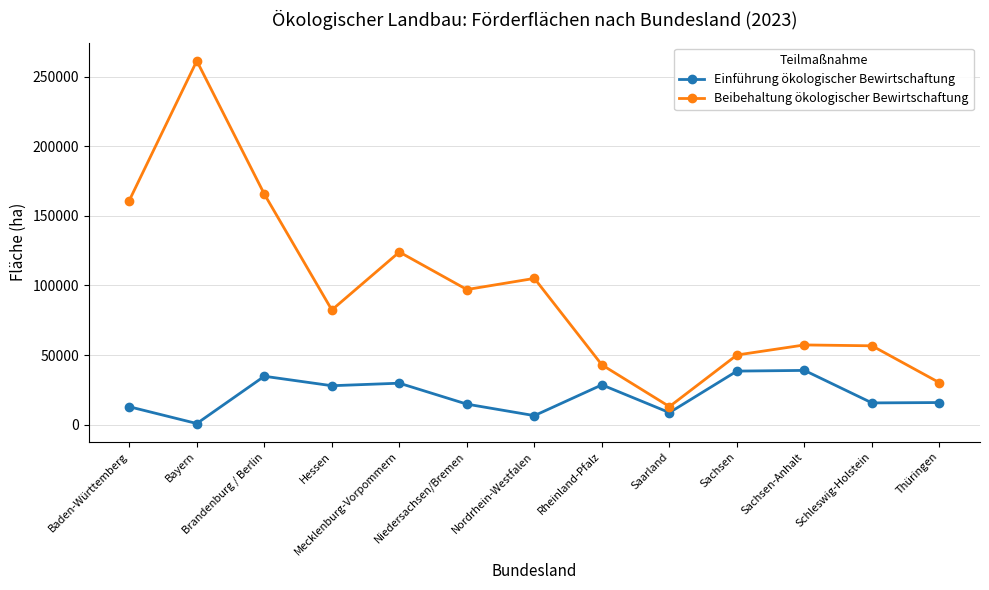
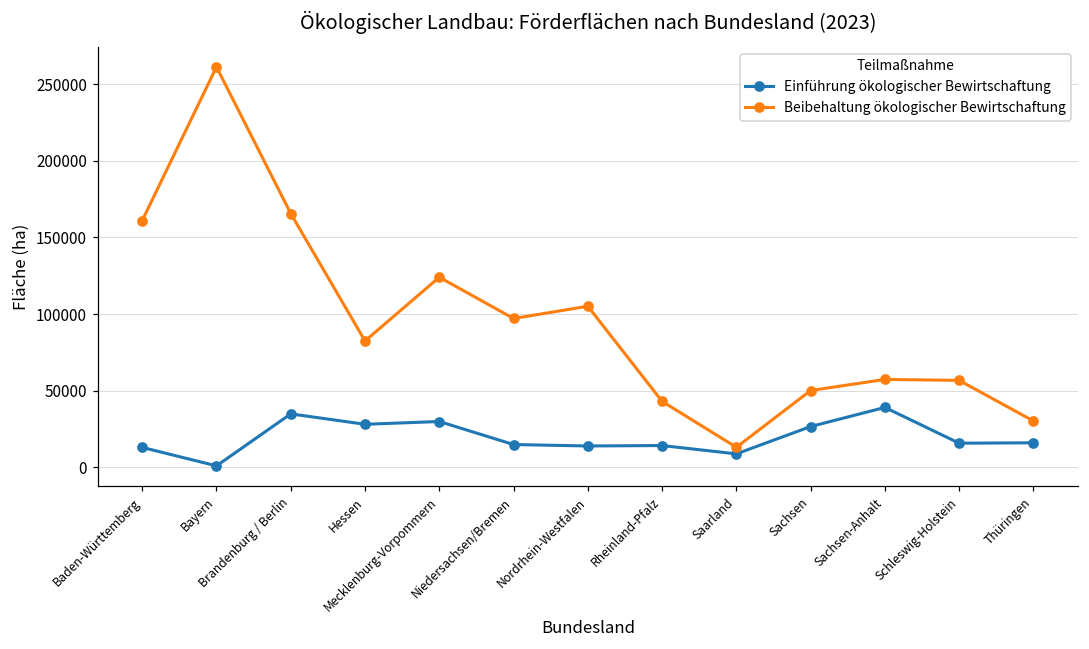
  {
    "Einführung ökologischer Bewirtschaftung": {
      "Baden-Württemberg": 13000,
      "Bayern": 1000,
      "Brandenburg / Berlin": 35000,
      "Hessen": 28000,
      "Mecklenburg-Vorpommern": 30000,
      "Niedersachsen/Bremen": 15000,
-     "Nordrhein-Westfalen": 6000,
-     "Rheinland-Pfalz": 29000,
+     "Nordrhein-Westfalen": 14000,
+     "Rheinland-Pfalz": 14000,
      "Saarland": 9000,
-     "Sachsen": 38000,
+     "Sachsen": 26000,
      "Sachsen-Anhalt": 39000,
      "Schleswig-Holstein": 16000,
      "Thüringen": 16000
    },
    "Beibehaltung ökologischer Bewirtschaftung": {
      "Baden-Württemberg": 161000,
      "Bayern": 261000,
      "Brandenburg / Berlin": 166000,
      "Hessen": 82000,
      "Mecklenburg-Vorpommern": 124000,
      "Niedersachsen/Bremen": 97000,
      "Nordrhein-Westfalen": 105000,
      "Rheinland-Pfalz": 43000,
      "Saarland": 13000,
      "Sachsen": 50000,
      "Sachsen-Anhalt": 57000,
      "Schleswig-Holstein": 57000,
      "Thüringen": 30000
    }
  }
